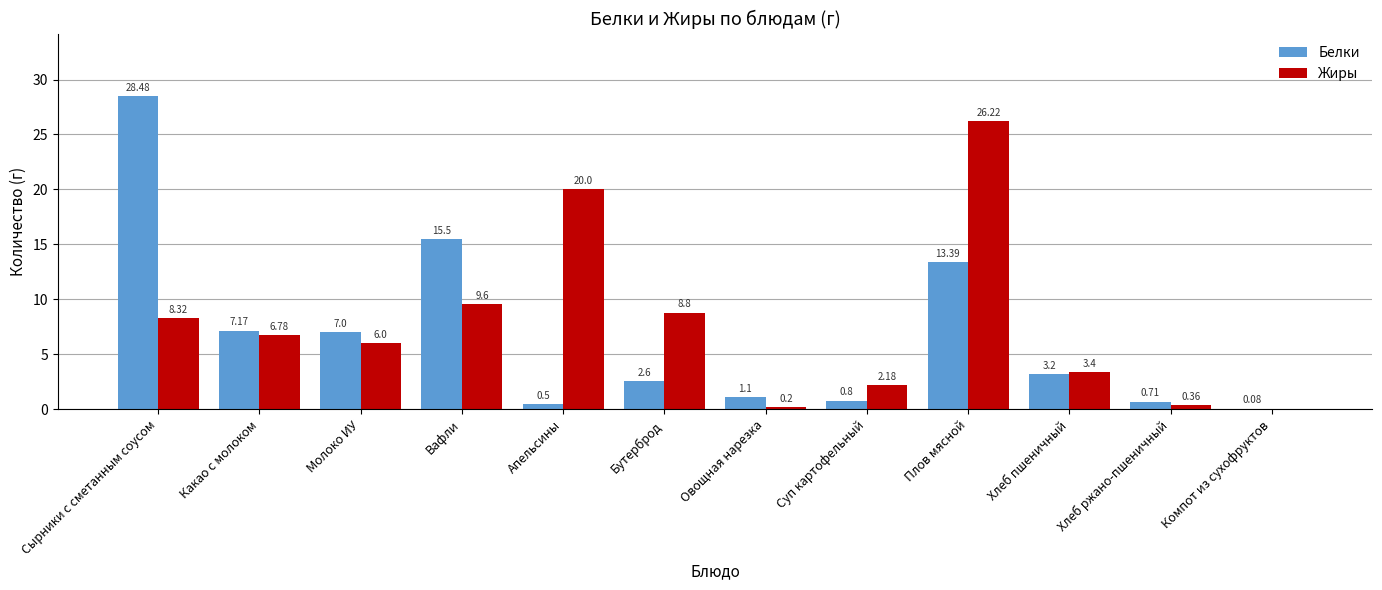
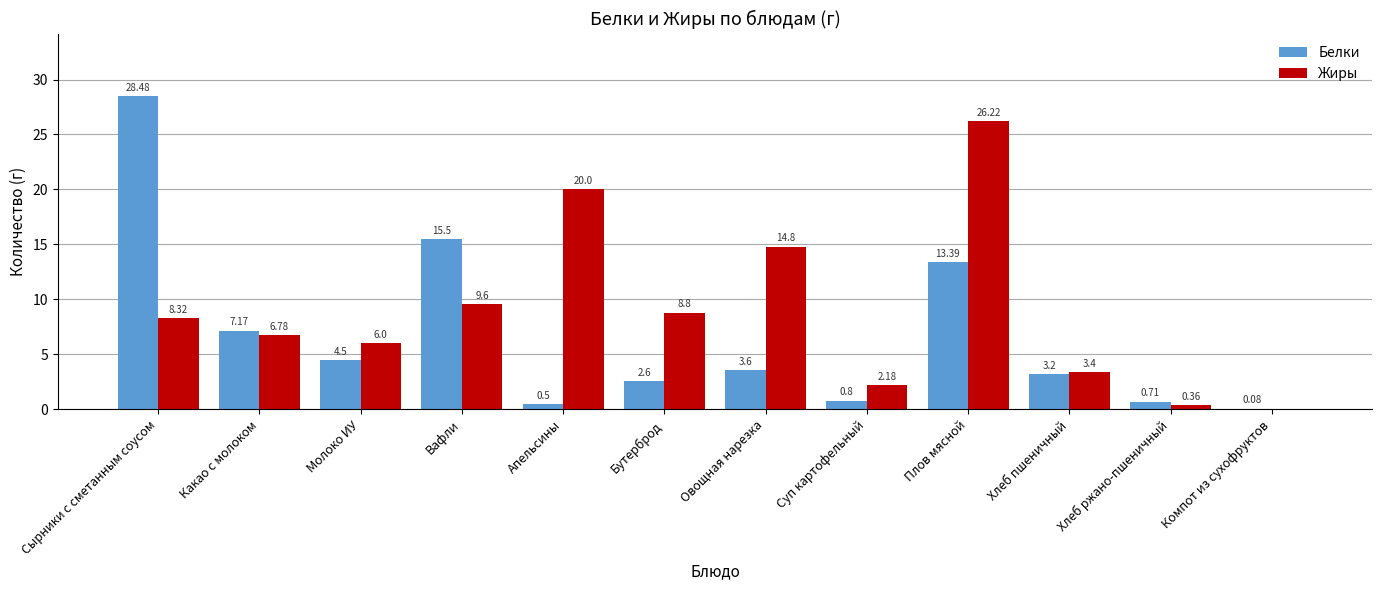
  {
    "Белки": {
      "Сырники с сметанным соусом": 28.48,
      "Какао с молоком": 7.17,
-     "Молоко ИУ": 7.0,
+     "Молоко ИУ": 4.5,
      "Вафли": 15.5,
      "Апельсины": 0.5,
      "Бутерброд": 2.6,
-     "Овощная нарезка": 1.1,
+     "Овощная нарезка": 3.6,
      "Суп картофельный": 0.8,
      "Плов мясной": 13.39,
      "Хлеб пшеничный": 3.2,
      "Хлеб ржано-пшеничный": 0.71,
      "Компот из сухофруктов": 0.08
    },
    "Жиры": {
      "Сырники с сметанным соусом": 8.32,
      "Какао с молоком": 6.78,
      "Молоко ИУ": 6.0,
      "Вафли": 9.6,
      "Апельсины": 20.0,
      "Бутерброд": 8.8,
-     "Овощная нарезка": 0.2,
+     "Овощная нарезка": 14.8,
      "Суп картофельный": 2.18,
      "Плов мясной": 26.22,
      "Хлеб пшеничный": 3.4,
      "Хлеб ржано-пшеничный": 0.36
    }
  }
